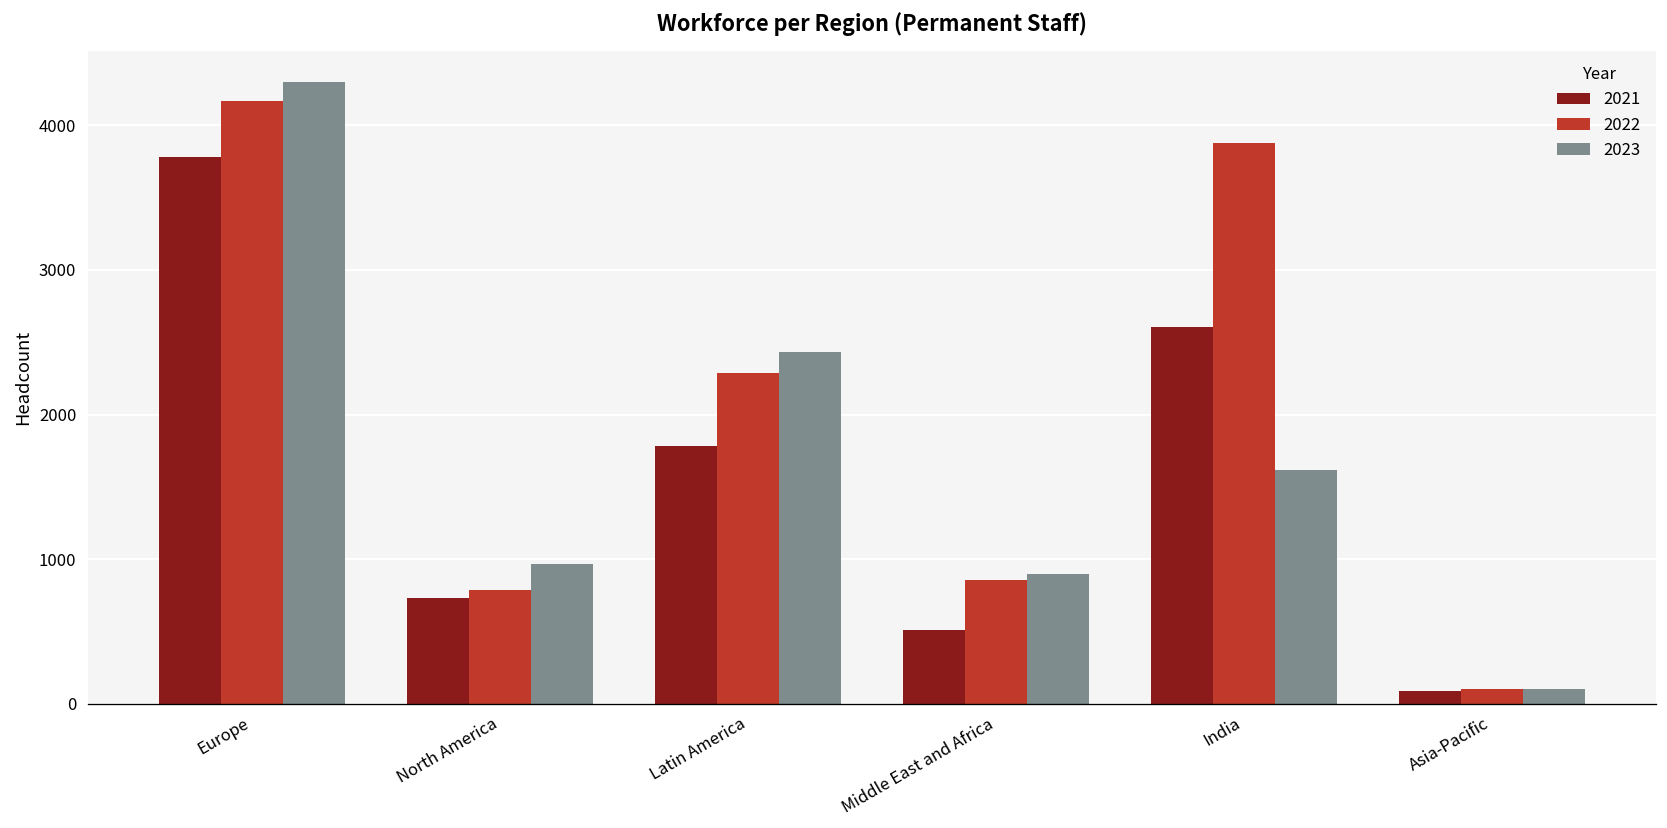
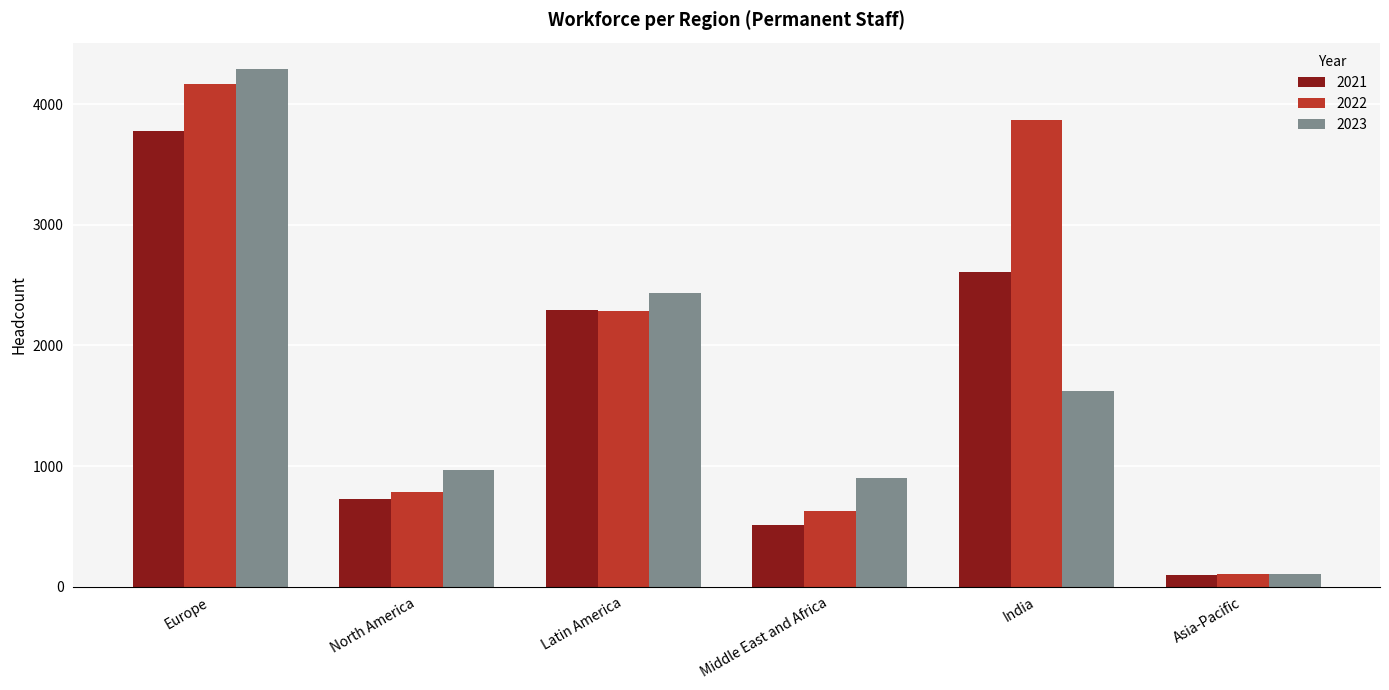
  {
    "2021": {
      "Europe": 3780,
      "North America": 730,
-     "Latin America": 1780,
+     "Latin America": 2300,
      "Middle East and Africa": 510,
      "India": 2610,
      "Asia-Pacific": 90
    },
    "2022": {
      "Europe": 4170,
      "North America": 790,
      "Latin America": 2290,
-     "Middle East and Africa": 860,
+     "Middle East and Africa": 630,
      "India": 3870,
      "Asia-Pacific": 100
    },
    "2023": {
      "Europe": 4300,
      "North America": 970,
      "Latin America": 2440,
      "Middle East and Africa": 900,
      "India": 1620,
      "Asia-Pacific": 110
    }
  }
